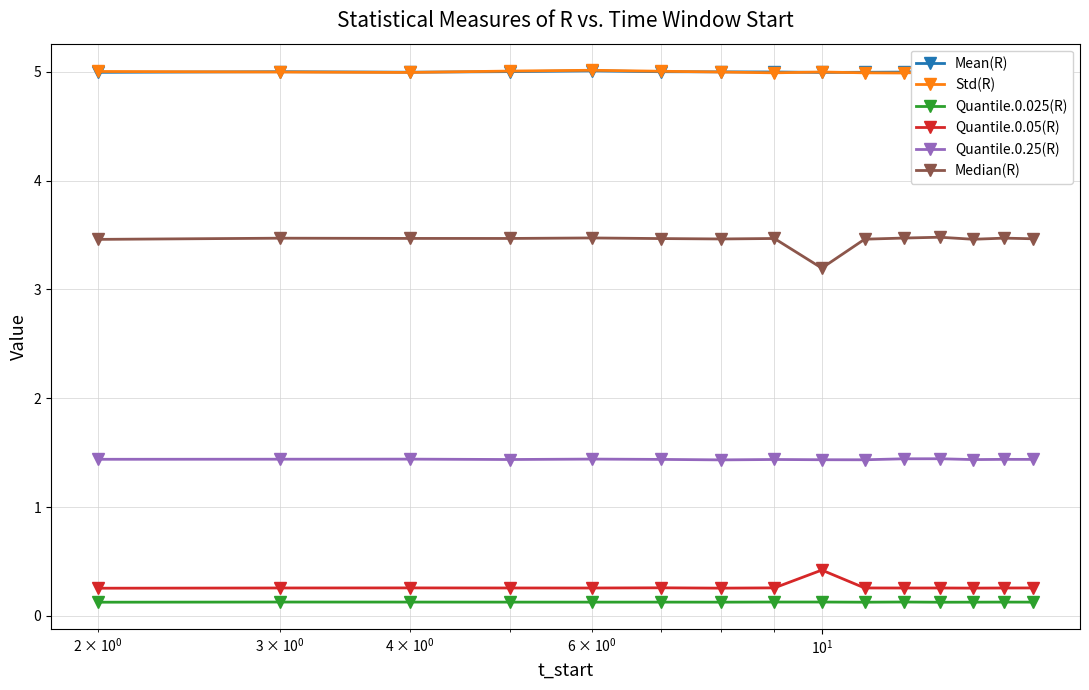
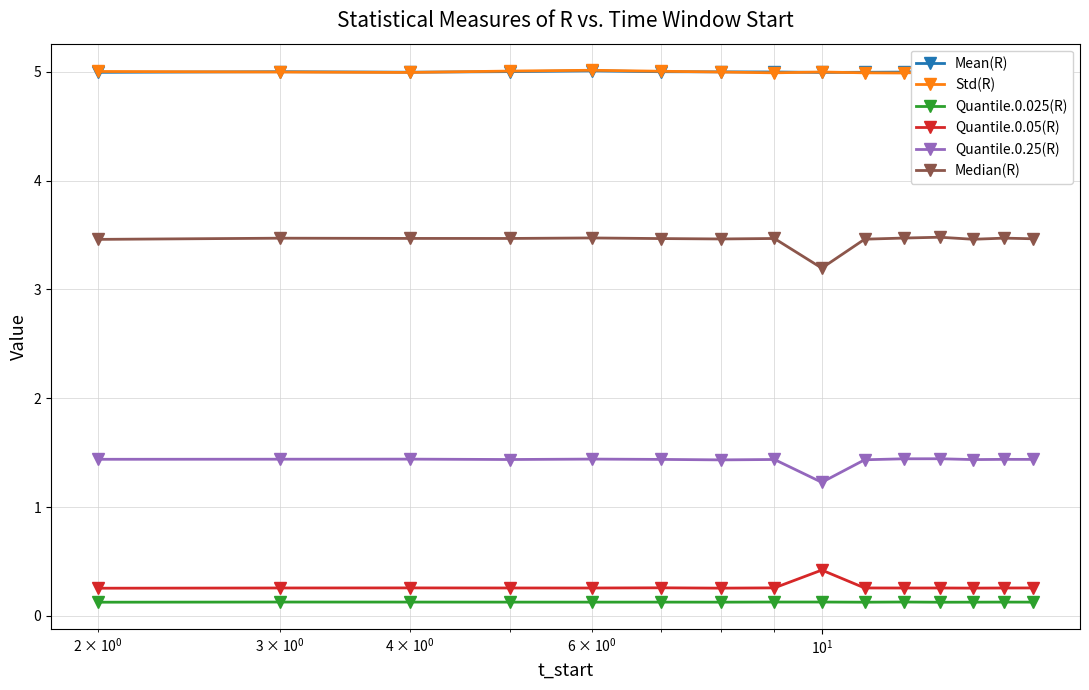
  {
    "Quantile.0.025(R)": {
      "10^1": 0.13
    },
    "Quantile.0.05(R)": {
      "10^1": 0.42
    },
    "Quantile.0.25(R)": {
-     "10^1": 1.43
+     "10^1": 1.23
    },
    "Median(R)": {
      "10^1": 3.20
    }
  }
